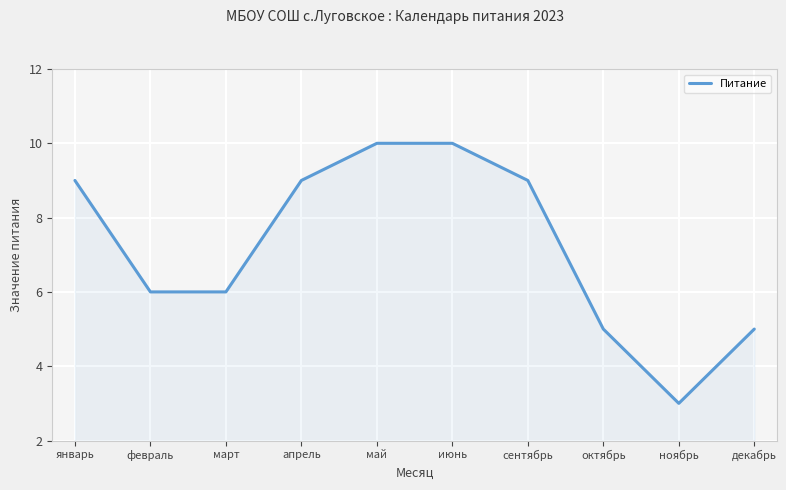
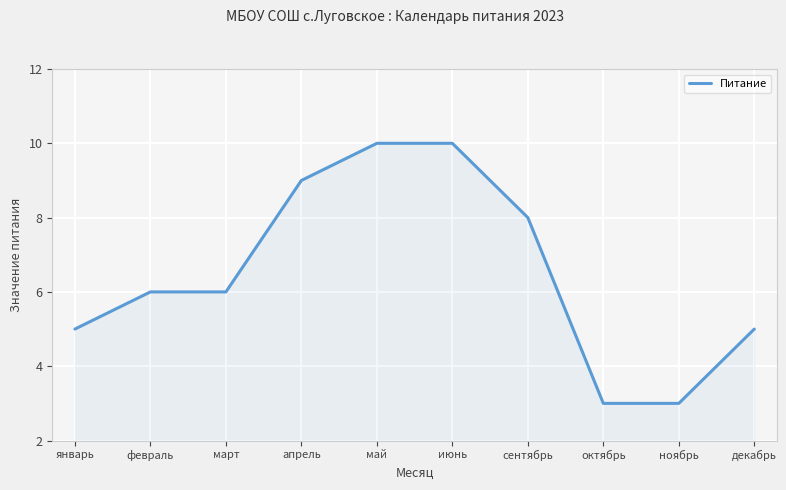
  {
-   "январь": 9,
+   "январь": 5,
    "февраль": 6,
    "март": 6,
    "апрель": 9,
    "май": 10,
    "июнь": 10,
-   "сентябрь": 9,
-   "октябрь": 5,
+   "сентябрь": 8,
+   "октябрь": 3,
    "ноябрь": 3,
    "декабрь": 5
  }
